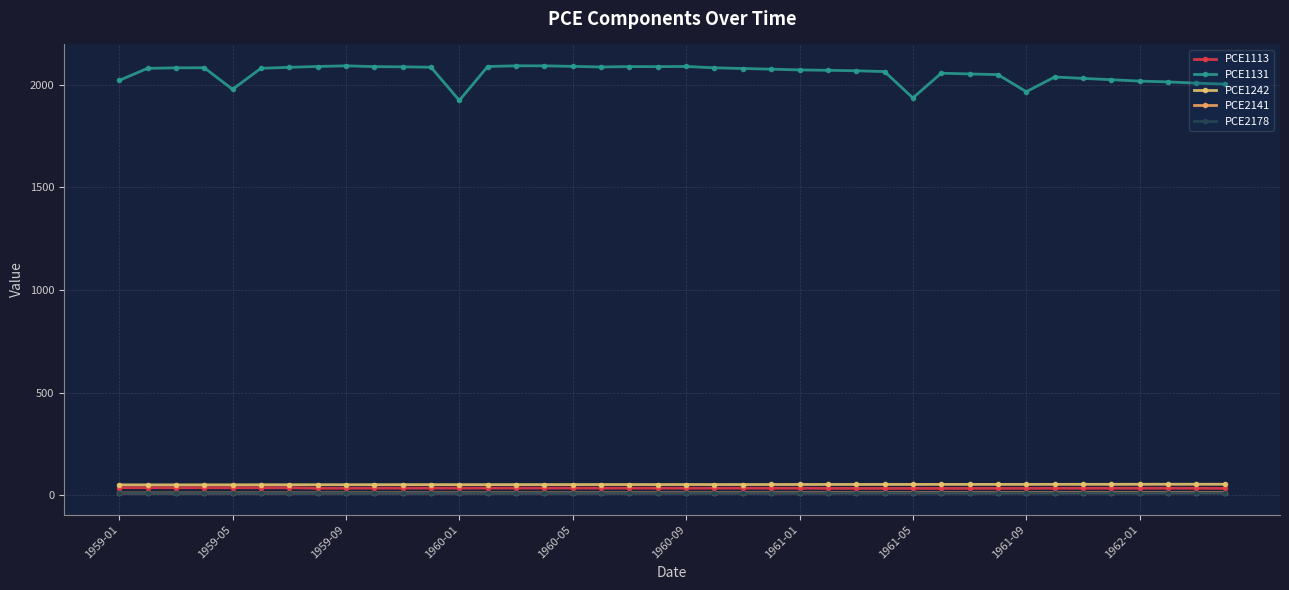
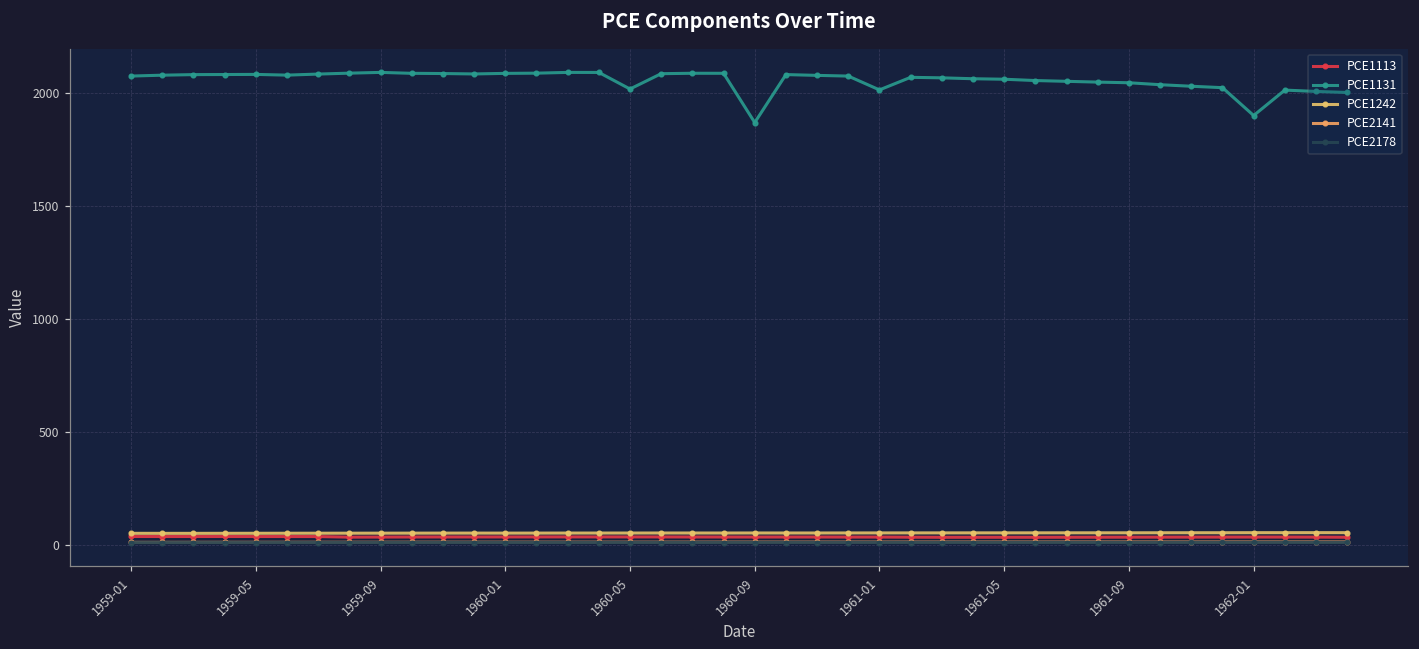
  {
    "PCE1113": {
      "1959-01": 40,
      "1959-05": 40,
      "1959-09": 30,
      "1960-01": 30,
      "1960-05": 30,
      "1960-09": 30,
      "1961-01": 30,
      "1961-05": 30,
      "1961-09": 30,
      "1962-01": 30
    },
    "PCE1131": {
-     "1959-01": 2020,
-     "1959-05": 1980,
+     "1959-01": 2080,
+     "1959-05": 2080,
      "1959-09": 2090,
-     "1960-01": 1920,
-     "1960-05": 2090,
-     "1960-09": 2090,
-     "1961-01": 2070,
-     "1961-05": 1940,
-     "1961-09": 1970,
-     "1962-01": 2020
+     "1960-01": 2090,
+     "1960-05": 2020,
+     "1960-09": 1870,
+     "1961-01": 2010,
+     "1961-05": 2060,
+     "1961-09": 2050,
+     "1962-01": 1900
    },
    "PCE1242": {
      "1959-01": 50,
      "1959-05": 50,
      "1959-09": 50,
      "1960-01": 50,
      "1960-05": 50,
      "1960-09": 50,
      "1961-01": 50,
      "1961-05": 50,
      "1961-09": 50,
      "1962-01": 50
    },
    "PCE2178": {
      "1959-01": 10,
      "1959-05": 10,
      "1959-09": 10,
      "1960-01": 10,
      "1960-05": 10,
      "1960-09": 10,
      "1961-01": 10,
      "1961-05": 10,
      "1961-09": 10,
      "1962-01": 10
    }
  }
